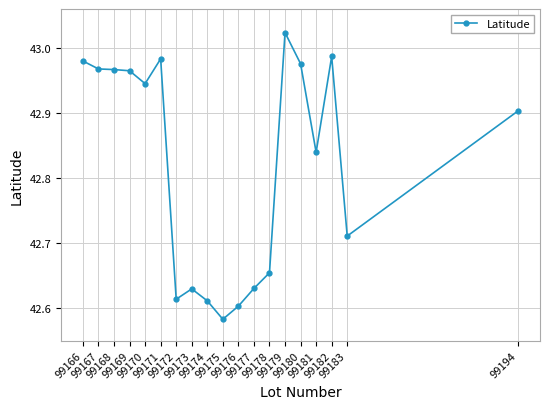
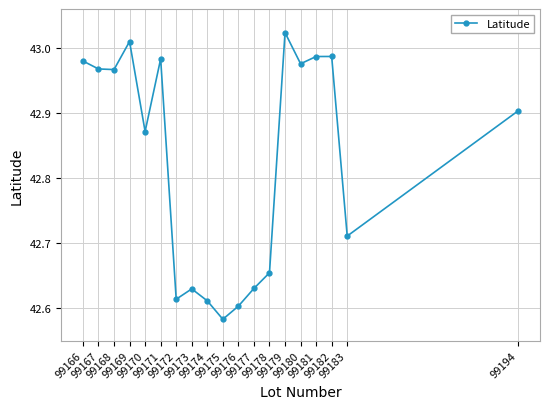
  {
    "99166": 42.98,
    "99167": 42.97,
    "99168": 42.97,
-   "99169": 42.97,
-   "99170": 42.95,
+   "99169": 43.01,
+   "99170": 42.87,
    "99171": 42.98,
    "99172": 42.61,
    "99173": 42.63,
    "99174": 42.61,
    "99175": 42.58,
    "99176": 42.60,
    "99177": 42.63,
    "99178": 42.65,
    "99179": 43.02,
    "99180": 42.98,
-   "99181": 42.84,
+   "99181": 42.99,
    "99182": 42.99,
    "99183": 42.71,
    "99194": 42.90
  }
